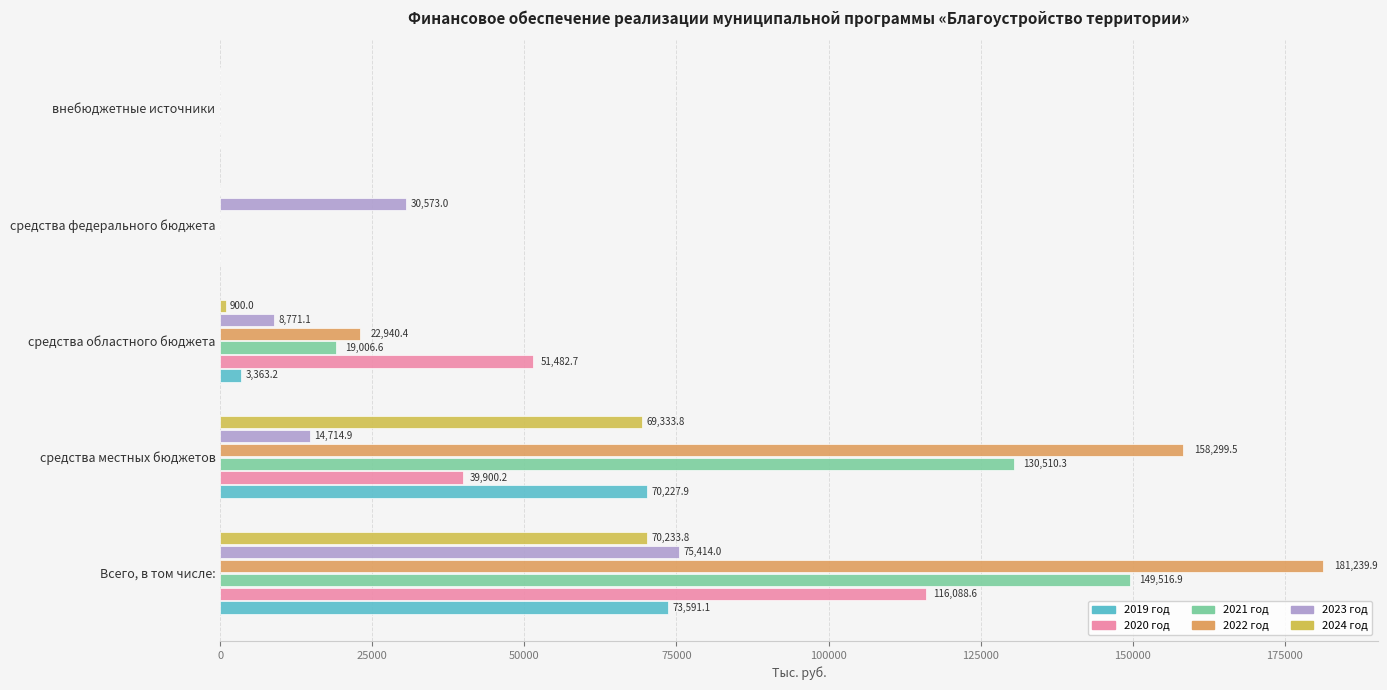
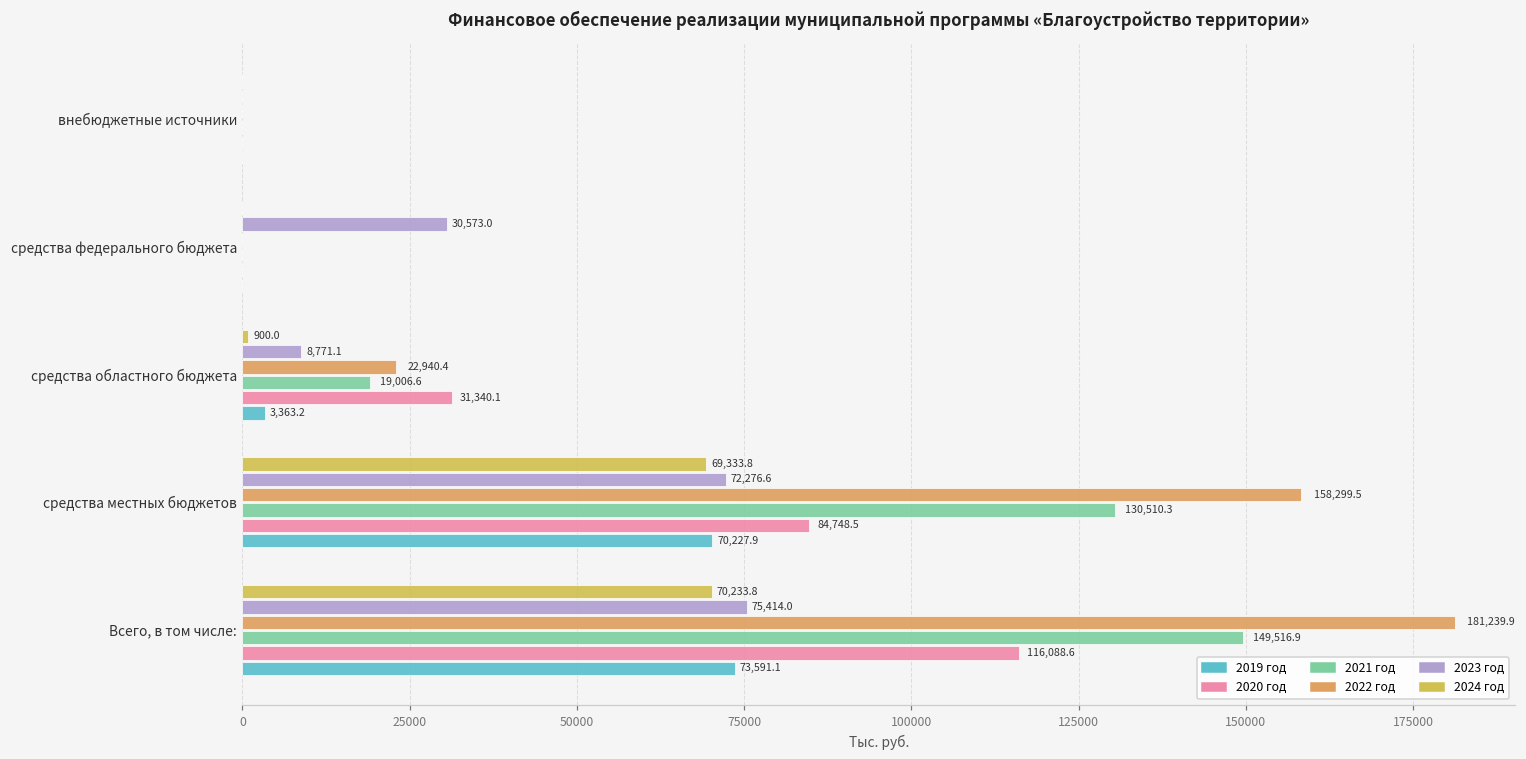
  {
    "2020 год": {
-     "средства областного бюджета": "51,482.7",
-     "средства местных бюджетов": "39,900.2",
+     "средства областного бюджета": "31,340.1",
+     "средства местных бюджетов": "84,748.5",
      "Всего, в том числе:": "116,088.6"
    },
    "2023 год": {
      "средства федерального бюджета": "30,573.0",
      "средства областного бюджета": "8,771.1",
-     "средства местных бюджетов": "14,714.9",
+     "средства местных бюджетов": "72,276.6",
      "Всего, в том числе:": "75,414.0"
    }
  }
